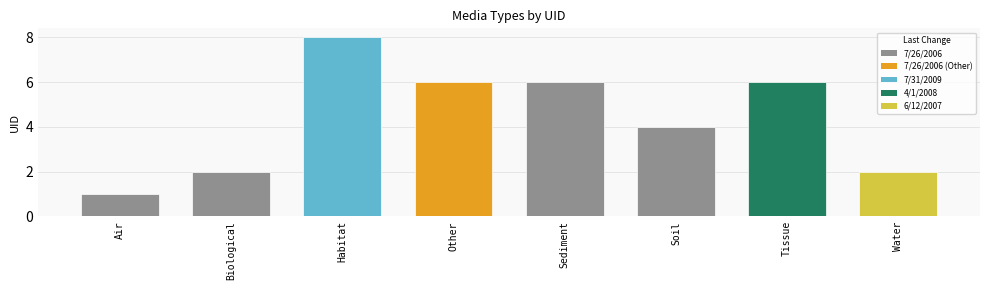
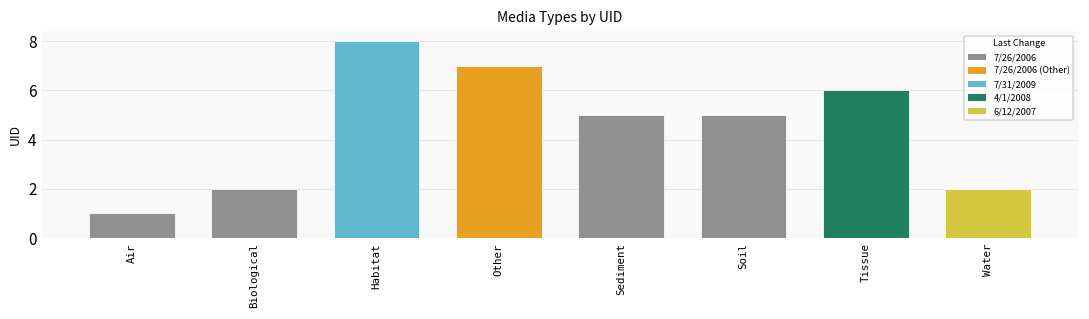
  {
    "Air": 1,
    "Biological": 2,
    "Habitat": 8,
-   "Other": 6,
-   "Sediment": 6,
-   "Soil": 4,
+   "Other": 7,
+   "Sediment": 5,
+   "Soil": 5,
    "Tissue": 6,
    "Water": 2
  }
